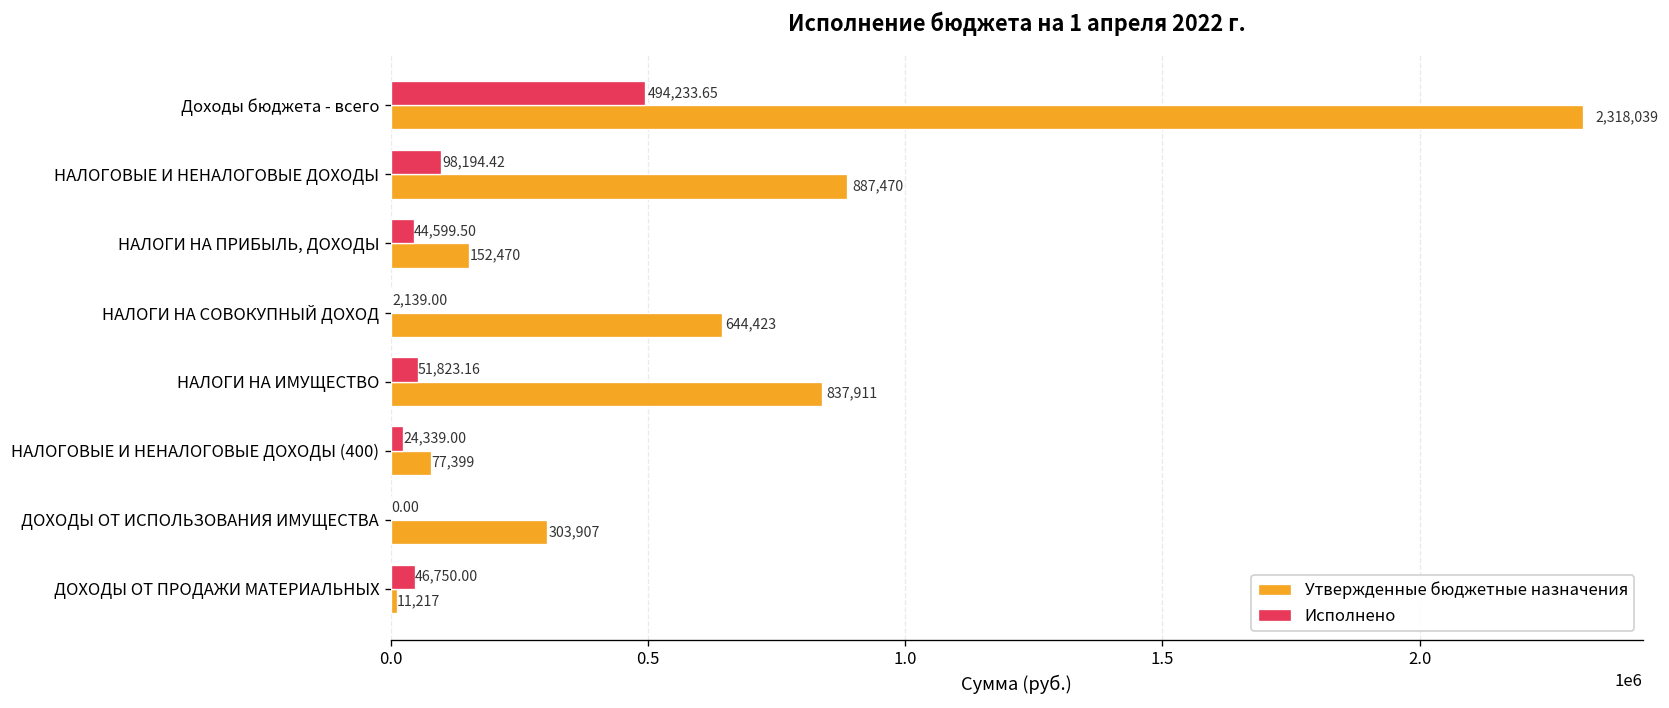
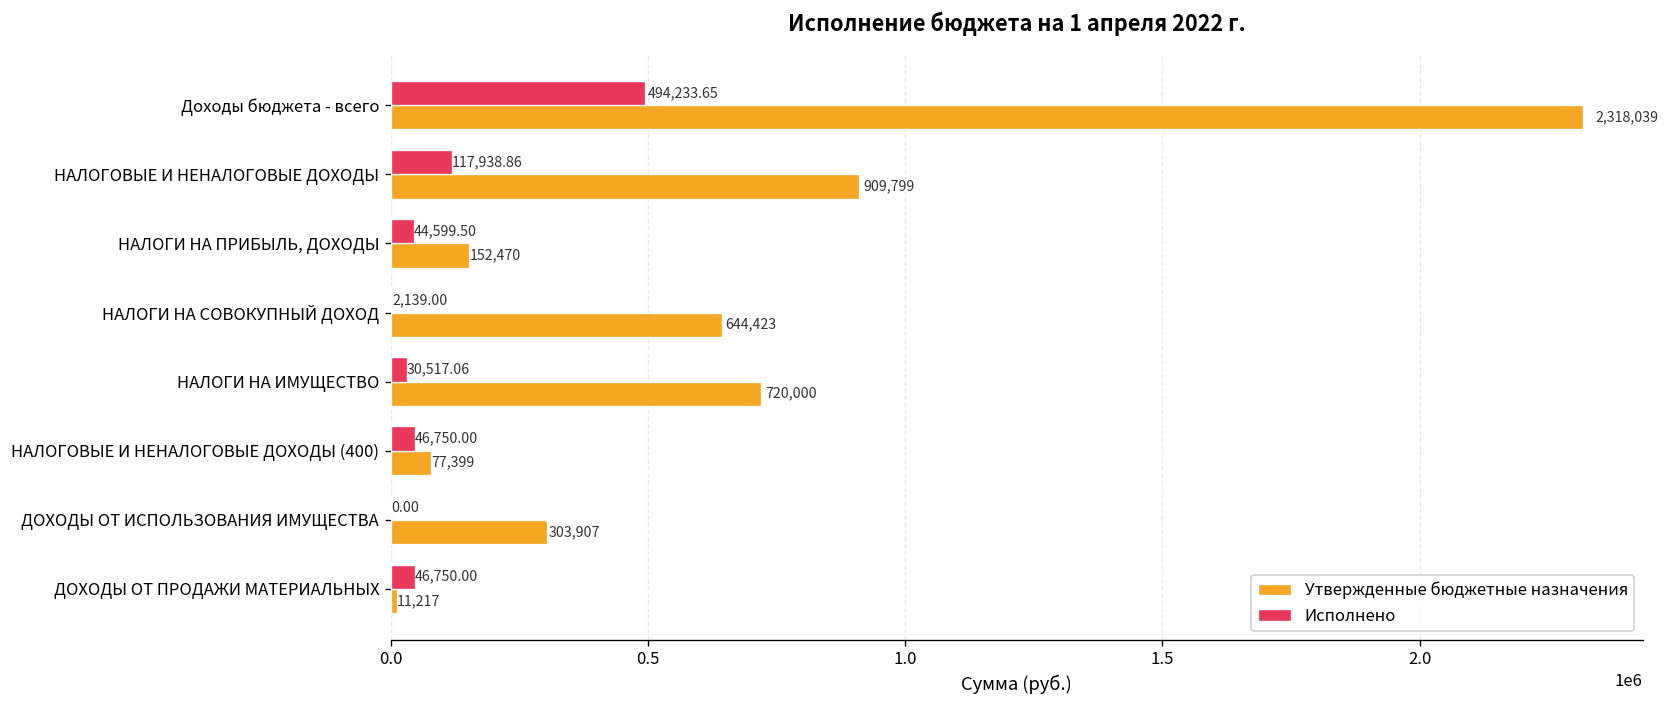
  {
    "Утвержденные бюджетные назначения": {
      "Доходы бюджета - всего": "2,318,039",
-     "НАЛОГОВЫЕ И НЕНАЛОГОВЫЕ ДОХОДЫ": "887,470",
+     "НАЛОГОВЫЕ И НЕНАЛОГОВЫЕ ДОХОДЫ": "909,799",
      "НАЛОГИ НА ПРИБЫЛЬ, ДОХОДЫ": "152,470",
      "НАЛОГИ НА СОВОКУПНЫЙ ДОХОД": "644,423",
-     "НАЛОГИ НА ИМУЩЕСТВО": "837,911",
+     "НАЛОГИ НА ИМУЩЕСТВО": "720,000",
      "НАЛОГОВЫЕ И НЕНАЛОГОВЫЕ ДОХОДЫ (400)": "77,399",
      "ДОХОДЫ ОТ ИСПОЛЬЗОВАНИЯ ИМУЩЕСТВА": "303,907",
      "ДОХОДЫ ОТ ПРОДАЖИ МАТЕРИАЛЬНЫХ": "11,217"
    },
    "Исполнено": {
      "Доходы бюджета - всего": "494,233.65",
-     "НАЛОГОВЫЕ И НЕНАЛОГОВЫЕ ДОХОДЫ": "98,194.42",
+     "НАЛОГОВЫЕ И НЕНАЛОГОВЫЕ ДОХОДЫ": "117,938.86",
      "НАЛОГИ НА ПРИБЫЛЬ, ДОХОДЫ": "44,599.50",
      "НАЛОГИ НА СОВОКУПНЫЙ ДОХОД": "2,139.00",
-     "НАЛОГИ НА ИМУЩЕСТВО": "51,823.16",
-     "НАЛОГОВЫЕ И НЕНАЛОГОВЫЕ ДОХОДЫ (400)": "24,339.00",
+     "НАЛОГИ НА ИМУЩЕСТВО": "30,517.06",
+     "НАЛОГОВЫЕ И НЕНАЛОГОВЫЕ ДОХОДЫ (400)": "46,750.00",
      "ДОХОДЫ ОТ ИСПОЛЬЗОВАНИЯ ИМУЩЕСТВА": "0.00",
      "ДОХОДЫ ОТ ПРОДАЖИ МАТЕРИАЛЬНЫХ": "46,750.00"
    }
  }
